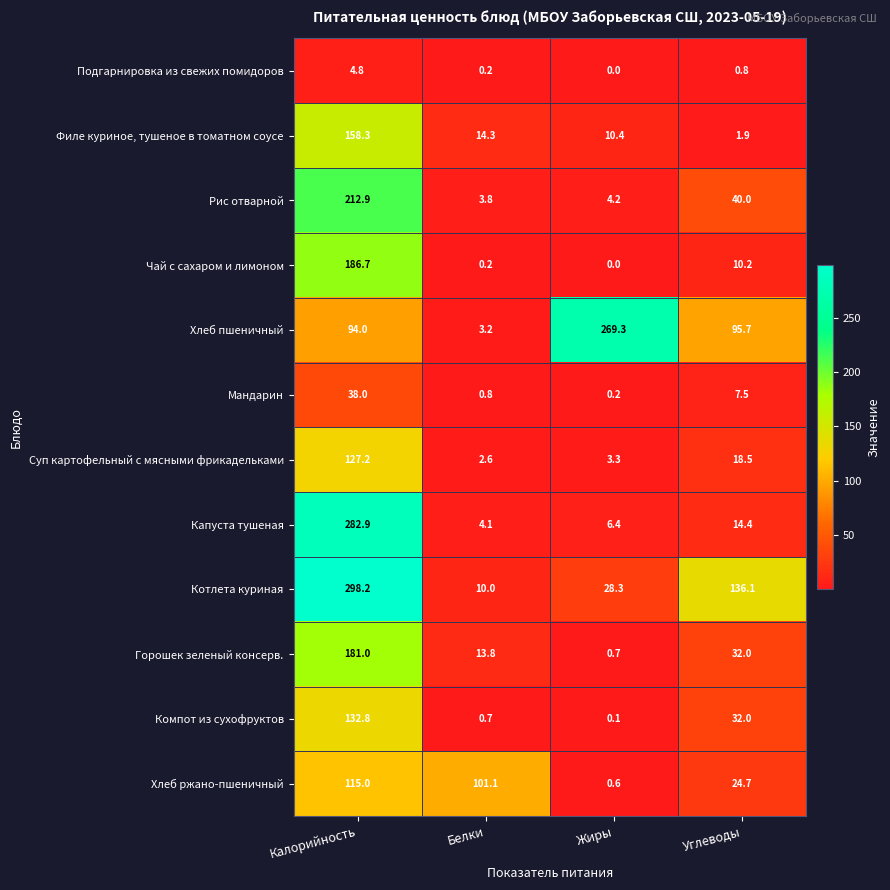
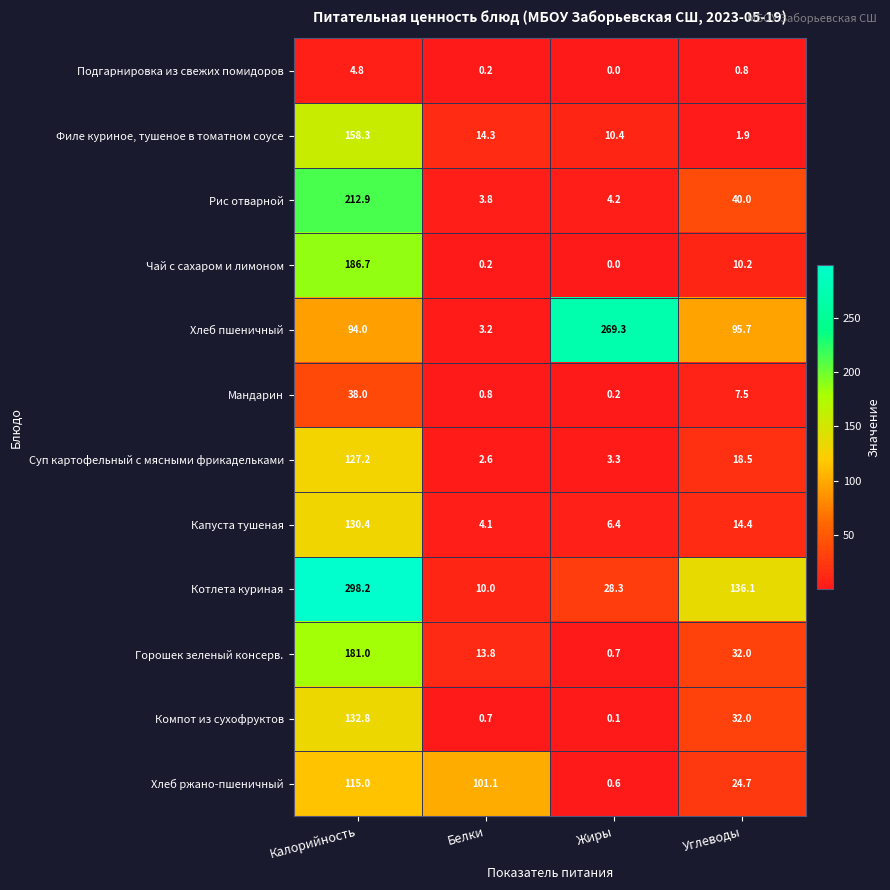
  {
    "Подгарнировка из свежих помидоров": {
      "Калорийность": 4.8,
      "Белки": 0.2,
      "Жиры": 0.0,
      "Углеводы": 0.8
    },
    "Филе куриное, тушеное в томатном соусе": {
      "Калорийность": 158.3,
      "Белки": 14.3,
      "Жиры": 10.4,
      "Углеводы": 1.9
    },
    "Рис отварной": {
      "Калорийность": 212.9,
      "Белки": 3.8,
      "Жиры": 4.2,
      "Углеводы": 40.0
    },
    "Чай с сахаром и лимоном": {
      "Калорийность": 186.7,
      "Белки": 0.2,
      "Жиры": 0.0,
      "Углеводы": 10.2
    },
    "Хлеб пшеничный": {
      "Калорийность": 94.0,
      "Белки": 3.2,
      "Жиры": 269.3,
      "Углеводы": 95.7
    },
    "Мандарин": {
      "Калорийность": 38.0,
      "Белки": 0.8,
      "Жиры": 0.2,
      "Углеводы": 7.5
    },
    "Суп картофельный с мясными фрикадельками": {
      "Калорийность": 127.2,
      "Белки": 2.6,
      "Жиры": 3.3,
      "Углеводы": 18.5
    },
    "Капуста тушеная": {
-     "Калорийность": 282.9,
+     "Калорийность": 130.4,
      "Белки": 4.1,
      "Жиры": 6.4,
      "Углеводы": 14.4
    },
    "Котлета куриная": {
      "Калорийность": 298.2,
      "Белки": 10.0,
      "Жиры": 28.3,
      "Углеводы": 136.1
    },
    "Горошек зеленый консерв.": {
      "Калорийность": 181.0,
      "Белки": 13.8,
      "Жиры": 0.7,
      "Углеводы": 32.0
    },
    "Компот из сухофруктов": {
      "Калорийность": 132.8,
      "Белки": 0.7,
      "Жиры": 0.1,
      "Углеводы": 32.0
    },
    "Хлеб ржано-пшеничный": {
      "Калорийность": 115.0,
      "Белки": 101.1,
      "Жиры": 0.6,
      "Углеводы": 24.7
    }
  }
